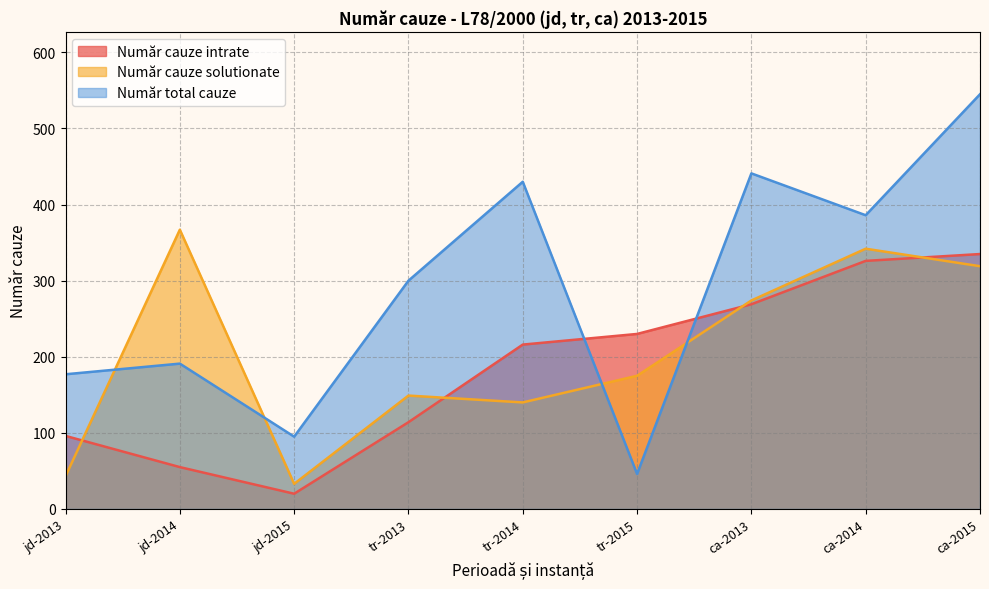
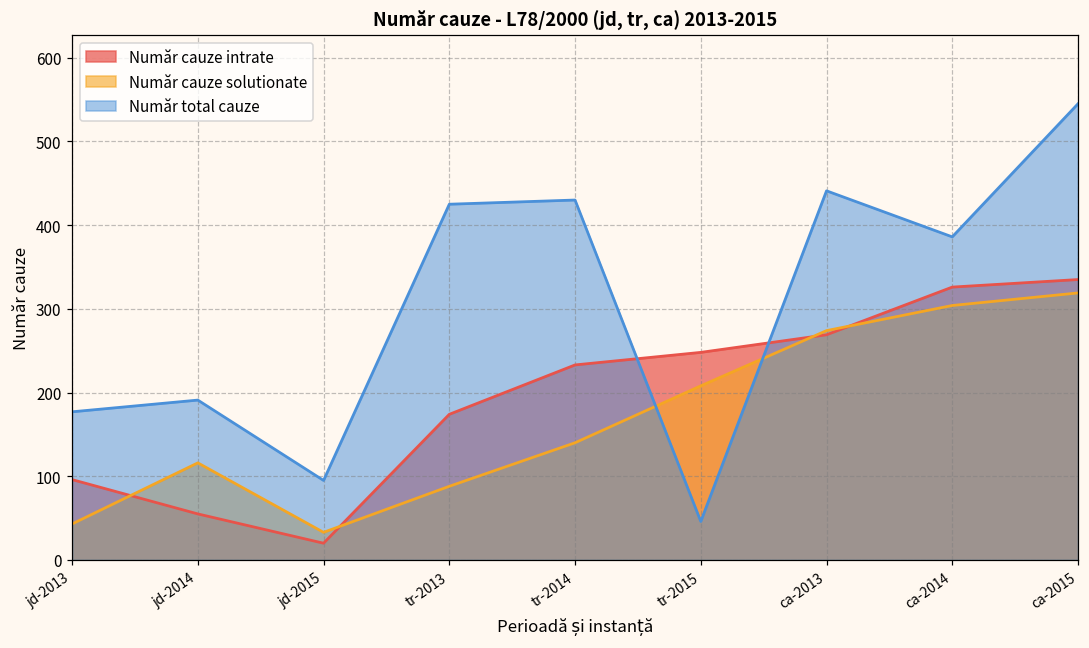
  {
    "Număr cauze intrate": {
      "jd-2013": 100,
      "jd-2014": 60,
      "jd-2015": 20,
-     "tr-2013": 110,
-     "tr-2014": 220,
-     "tr-2015": 230,
+     "tr-2013": 170,
+     "tr-2014": 230,
+     "tr-2015": 250,
      "ca-2013": 270,
      "ca-2014": 330,
      "ca-2015": 340
    },
    "Număr cauze solutionate": {
      "jd-2013": 40,
-     "jd-2014": 370,
+     "jd-2014": 120,
      "jd-2015": 30,
-     "tr-2013": 150,
+     "tr-2013": 90,
      "tr-2014": 140,
-     "tr-2015": 180,
+     "tr-2015": 210,
      "ca-2013": 270,
-     "ca-2014": 340,
+     "ca-2014": 300,
      "ca-2015": 320
    },
    "Număr total cauze": {
      "jd-2013": 180,
      "jd-2014": 190,
      "jd-2015": 100,
-     "tr-2013": 300,
+     "tr-2013": 430,
      "tr-2014": 430,
      "tr-2015": 50,
      "ca-2013": 440,
      "ca-2014": 390,
      "ca-2015": 550
    }
  }
